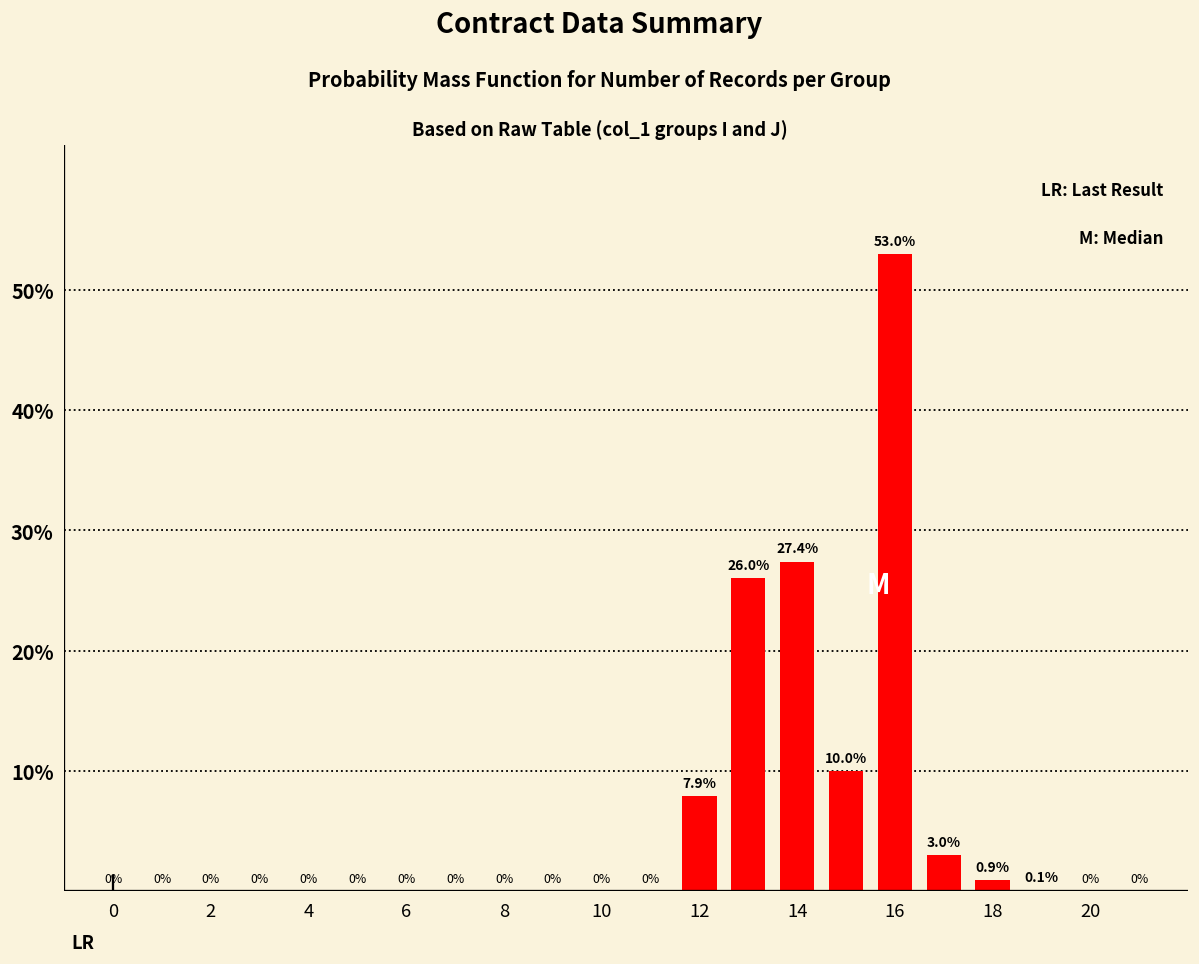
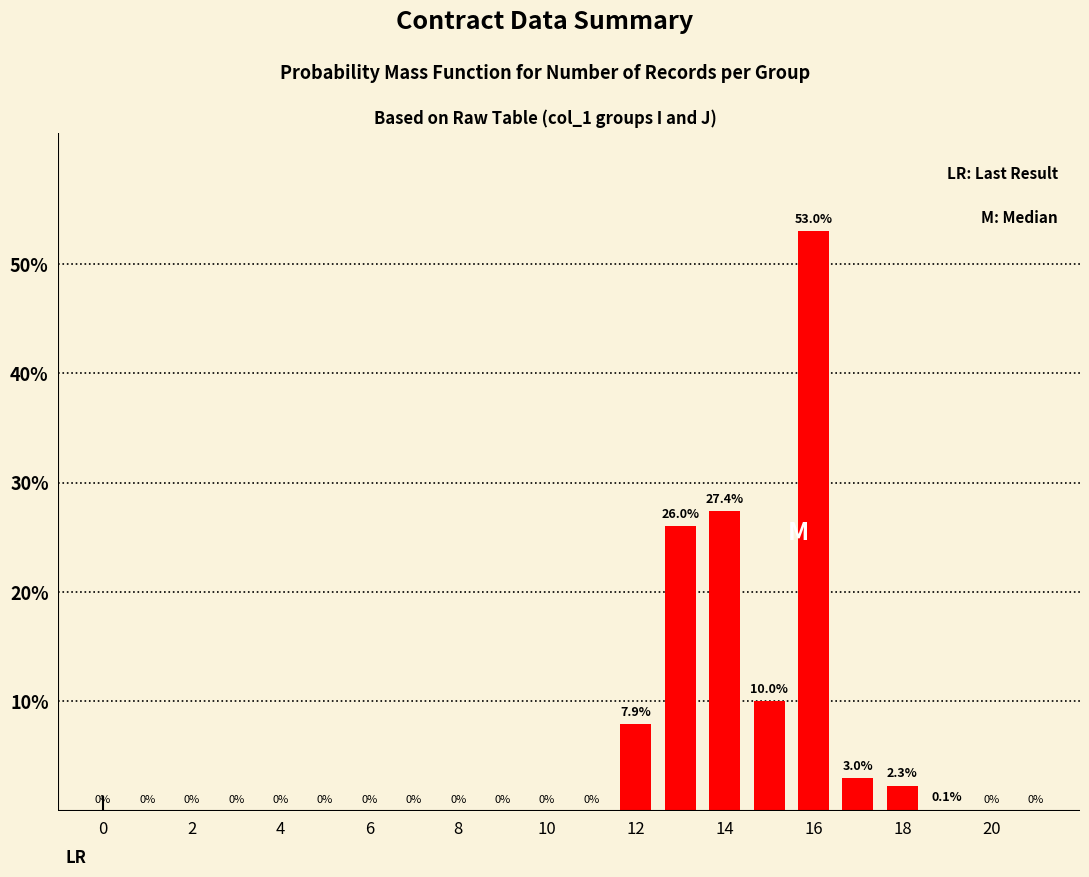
  {
    "0": "0%",
    "2": "0%",
    "4": "0%",
    "6": "0%",
    "8": "0%",
    "10": "0%",
    "12": "7.9%",
    "14": "27.4%",
    "16": "53.0%",
-   "18": "0.9%",
+   "18": "2.3%",
    "20": "0%"
  }
